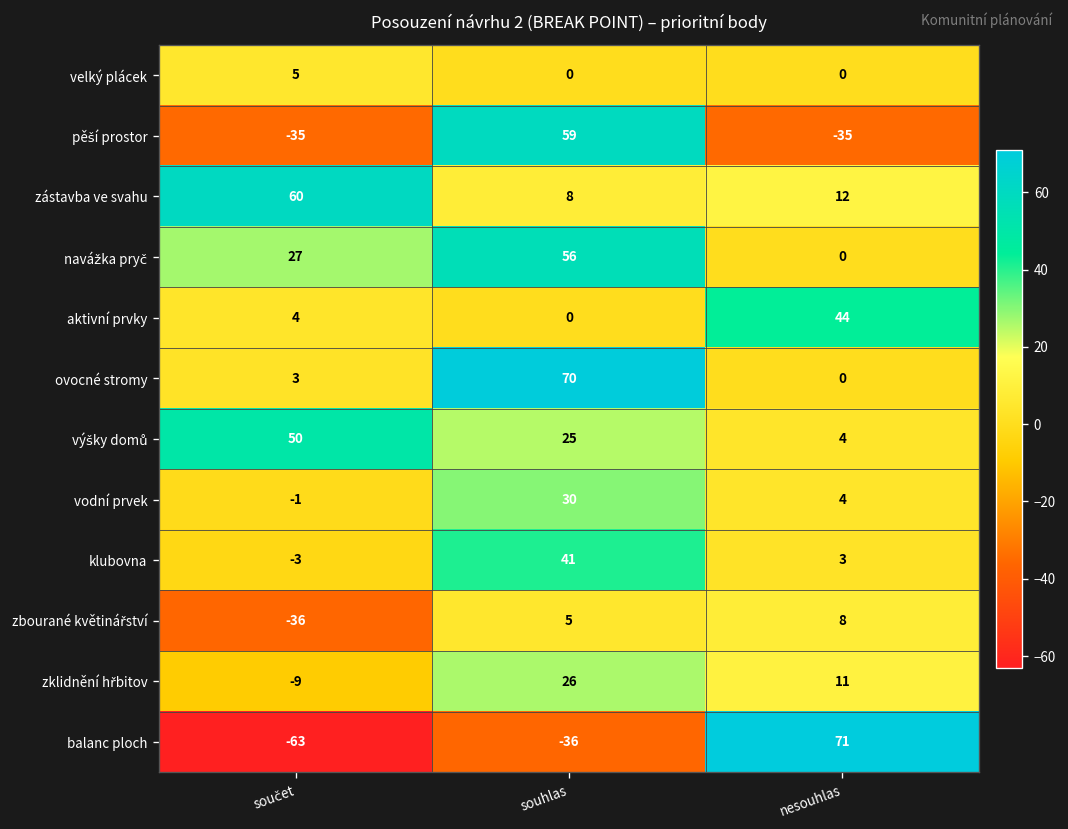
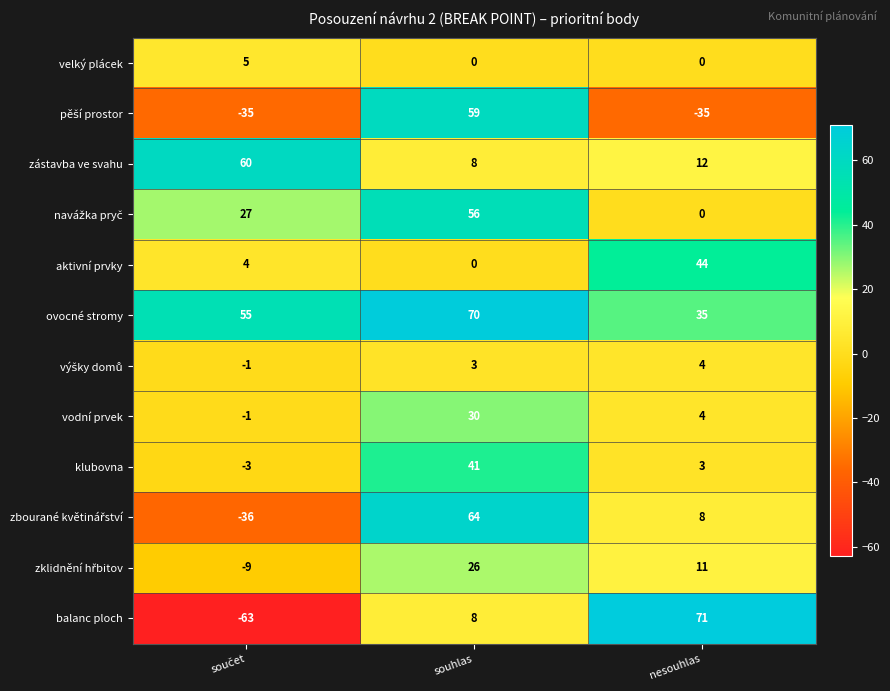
  {
    "velký plácek": {
      "součet": 5,
      "souhlas": 0,
      "nesouhlas": 0
    },
    "pěší prostor": {
      "součet": -35,
      "souhlas": 59,
      "nesouhlas": -35
    },
    "zástavba ve svahu": {
      "součet": 60,
      "souhlas": 8,
      "nesouhlas": 12
    },
    "navážka pryč": {
      "součet": 27,
      "souhlas": 56,
      "nesouhlas": 0
    },
    "aktivní prvky": {
      "součet": 4,
      "souhlas": 0,
      "nesouhlas": 44
    },
    "ovocné stromy": {
-     "součet": 3,
+     "součet": 55,
      "souhlas": 70,
-     "nesouhlas": 0
+     "nesouhlas": 35
    },
    "výšky domů": {
-     "součet": 50,
-     "souhlas": 25,
+     "součet": -1,
+     "souhlas": 3,
      "nesouhlas": 4
    },
    "vodní prvek": {
      "součet": -1,
      "souhlas": 30,
      "nesouhlas": 4
    },
    "klubovna": {
      "součet": -3,
      "souhlas": 41,
      "nesouhlas": 3
    },
    "zbourané květinářství": {
      "součet": -36,
-     "souhlas": 5,
+     "souhlas": 64,
      "nesouhlas": 8
    },
    "zklidnění hřbitov": {
      "součet": -9,
      "souhlas": 26,
      "nesouhlas": 11
    },
    "balanc ploch": {
      "součet": -63,
-     "souhlas": -36,
+     "souhlas": 8,
      "nesouhlas": 71
    }
  }
